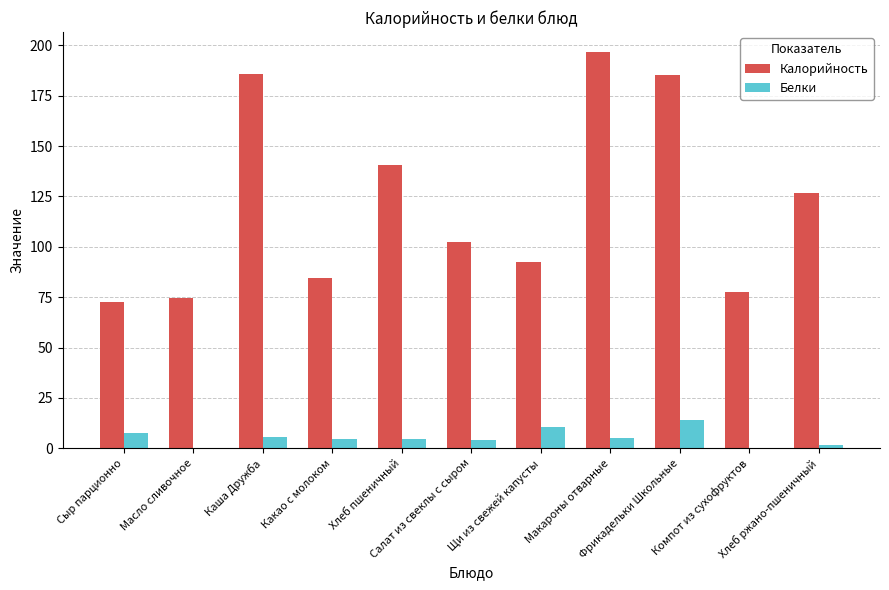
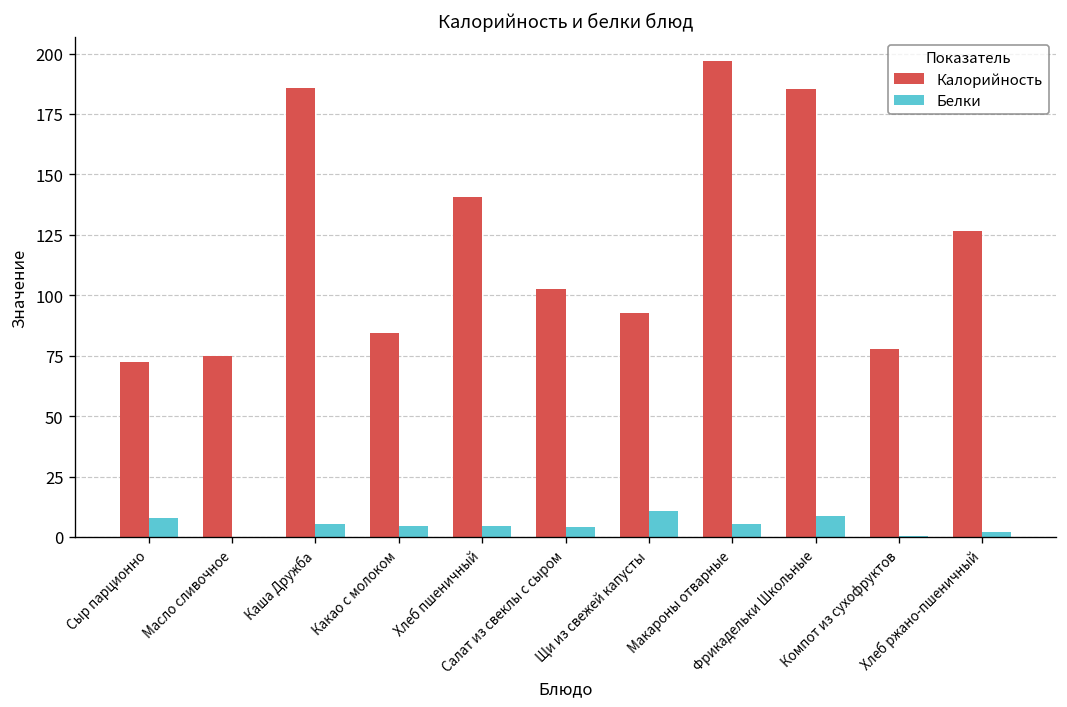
  {
    "Калорийность": {
      "Сыр парционно": 72,
      "Масло сливочное": 75,
      "Каша Дружба": 186,
      "Какао с молоком": 85,
      "Хлеб пшеничный": 141,
      "Салат из свеклы с сыром": 103,
      "Щи из свежей капусты": 93,
      "Макароны отварные": 197,
      "Фрикадельки Школьные": 185,
      "Компот из сухофруктов": 78,
      "Хлеб ржано-пшеничный": 127
    },
    "Белки": {
      "Сыр парционно": 8,
      "Каша Дружба": 6,
      "Какао с молоком": 5,
      "Хлеб пшеничный": 5,
      "Салат из свеклы с сыром": 4,
      "Щи из свежей капусты": 11,
      "Макароны отварные": 5,
-     "Фрикадельки Школьные": 14,
+     "Фрикадельки Школьные": 9,
      "Хлеб ржано-пшеничный": 2
    }
  }
